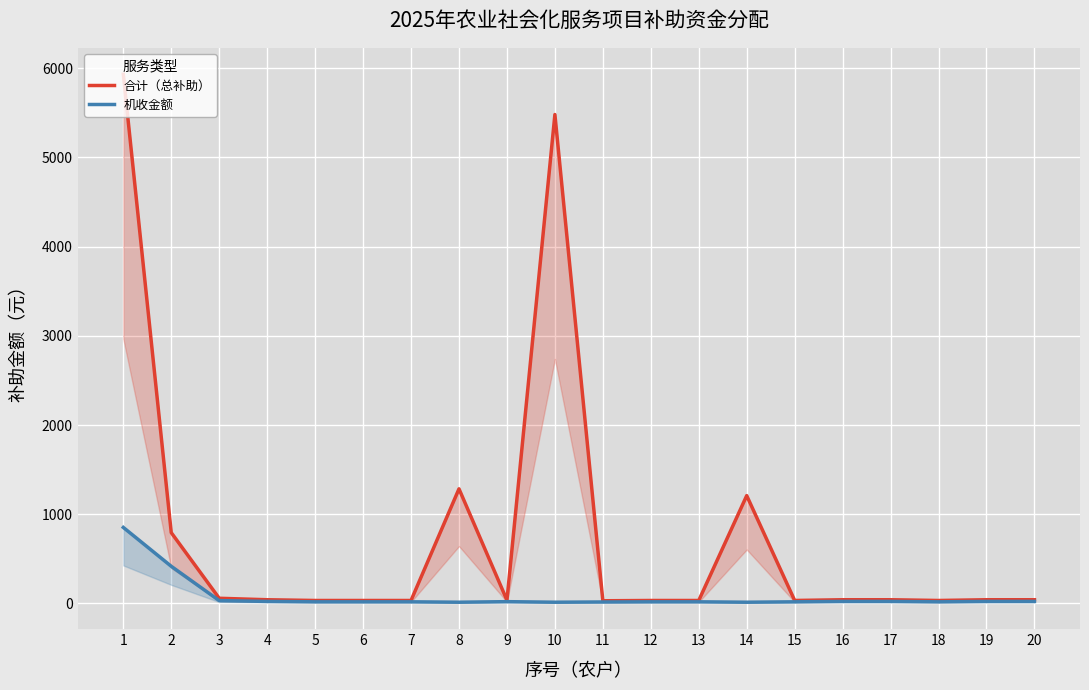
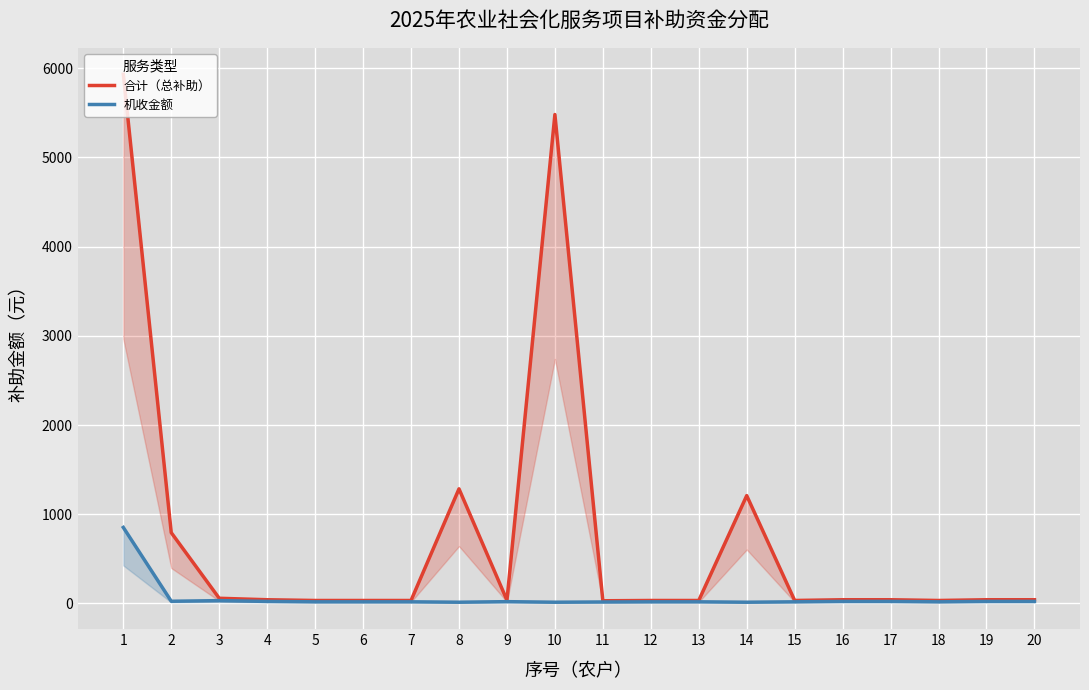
  {
    "合计（总补助）": {
      "2": 800,
      "8": 1300,
      "10": 5500,
      "14": 1200
    },
    "机收金额": {
      "1": 900,
-     "2": 400,
+     "2": 0,
      "8": 0,
      "10": 0,
      "14": 0
    }
  }
